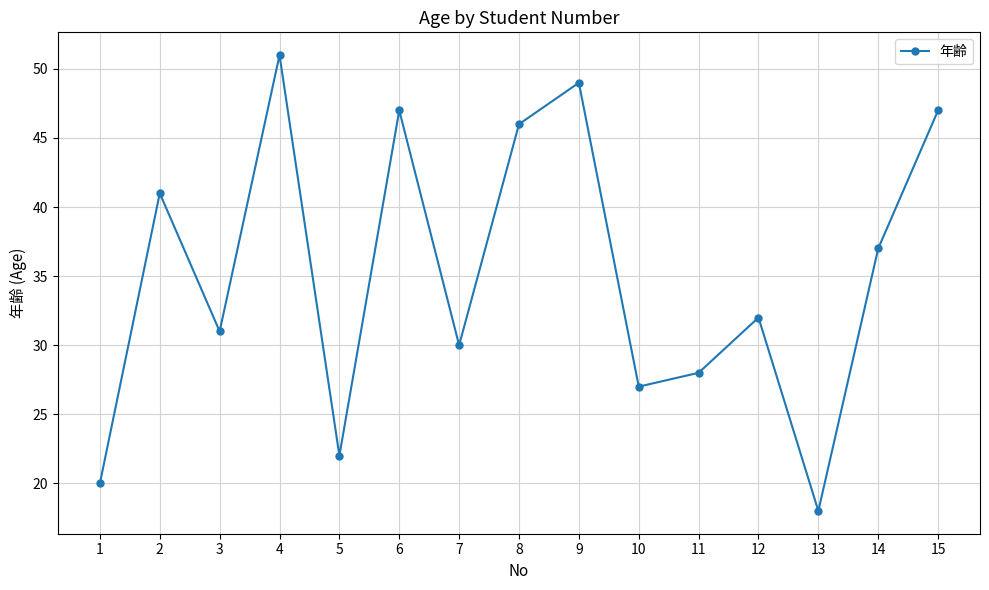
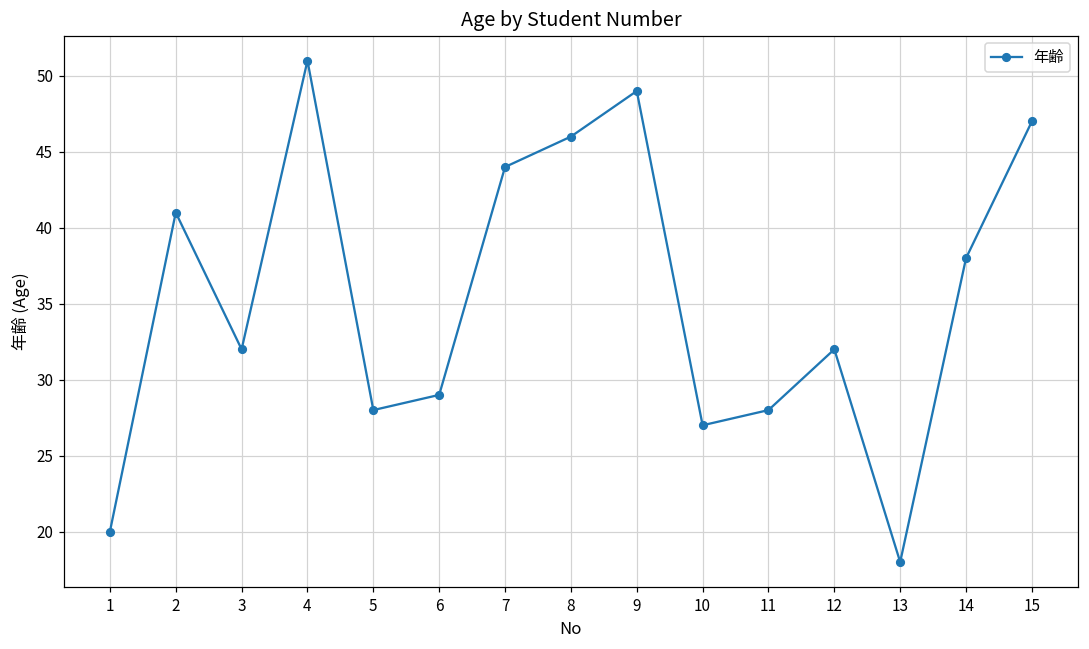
  {
    "1": 20,
    "2": 41,
-   "3": 31,
+   "3": 32,
    "4": 51,
-   "5": 22,
-   "6": 47,
-   "7": 30,
+   "5": 28,
+   "6": 29,
+   "7": 44,
    "8": 46,
    "9": 49,
    "10": 27,
    "11": 28,
    "12": 32,
    "13": 18,
-   "14": 37,
+   "14": 38,
    "15": 47
  }
